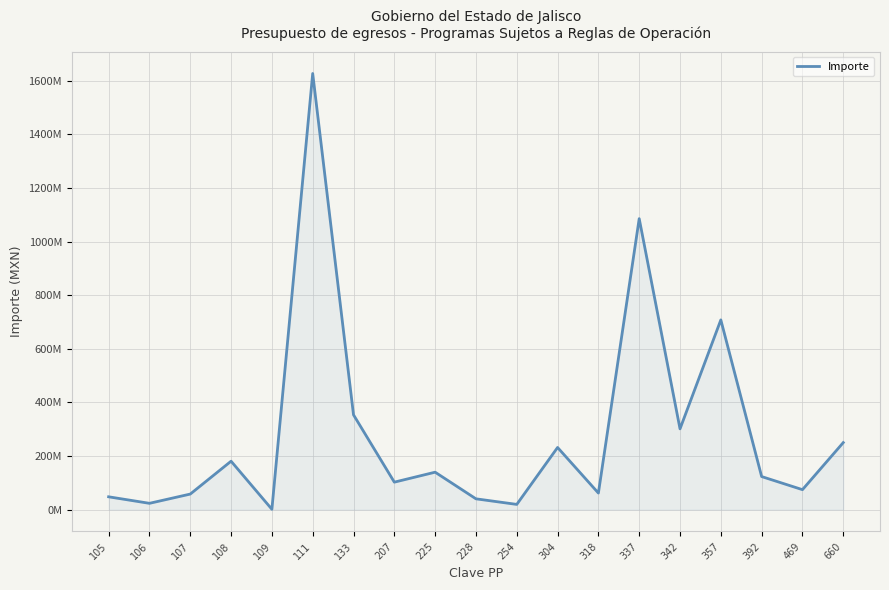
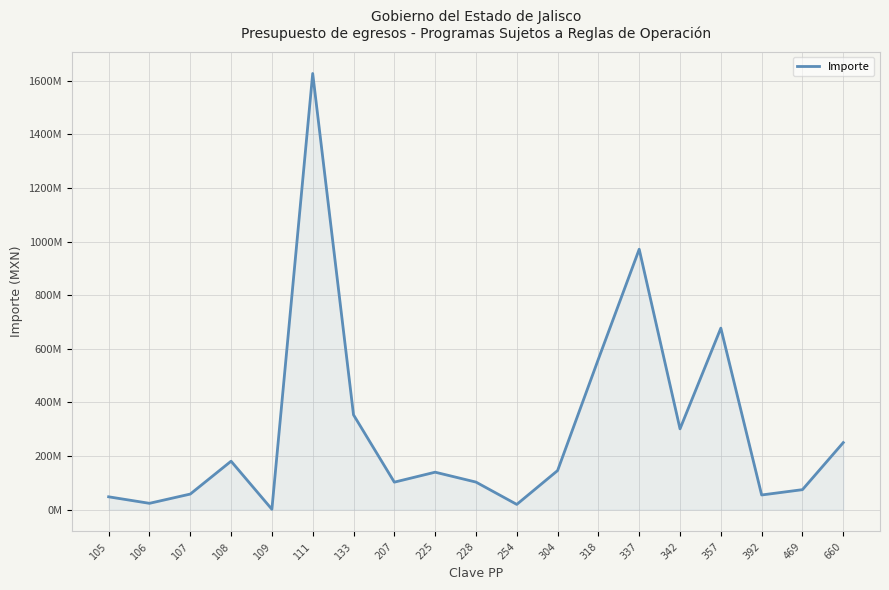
  {
    "105": 50000000,
    "106": 20000000,
    "107": 60000000,
    "108": 180000000,
    "109": 0,
    "111": 1630000000,
    "133": 350000000,
    "207": 100000000,
    "225": 140000000,
-   "228": 40000000,
+   "228": 100000000,
    "254": 20000000,
-   "304": 230000000,
-   "318": 60000000,
-   "337": 1090000000,
+   "304": 150000000,
+   "318": 560000000,
+   "337": 970000000,
    "342": 300000000,
-   "357": 710000000,
-   "392": 120000000,
+   "357": 680000000,
+   "392": 50000000,
    "469": 70000000,
    "660": 250000000
  }
